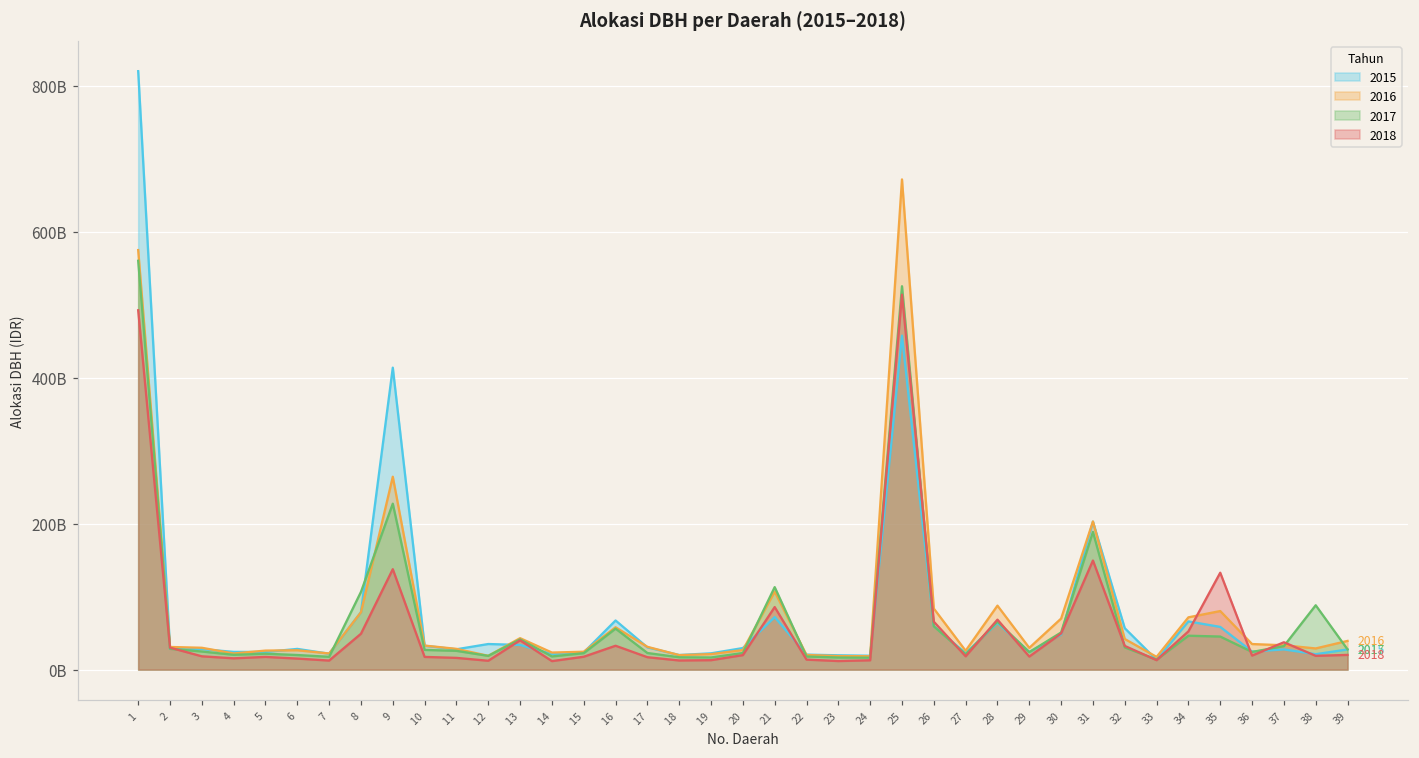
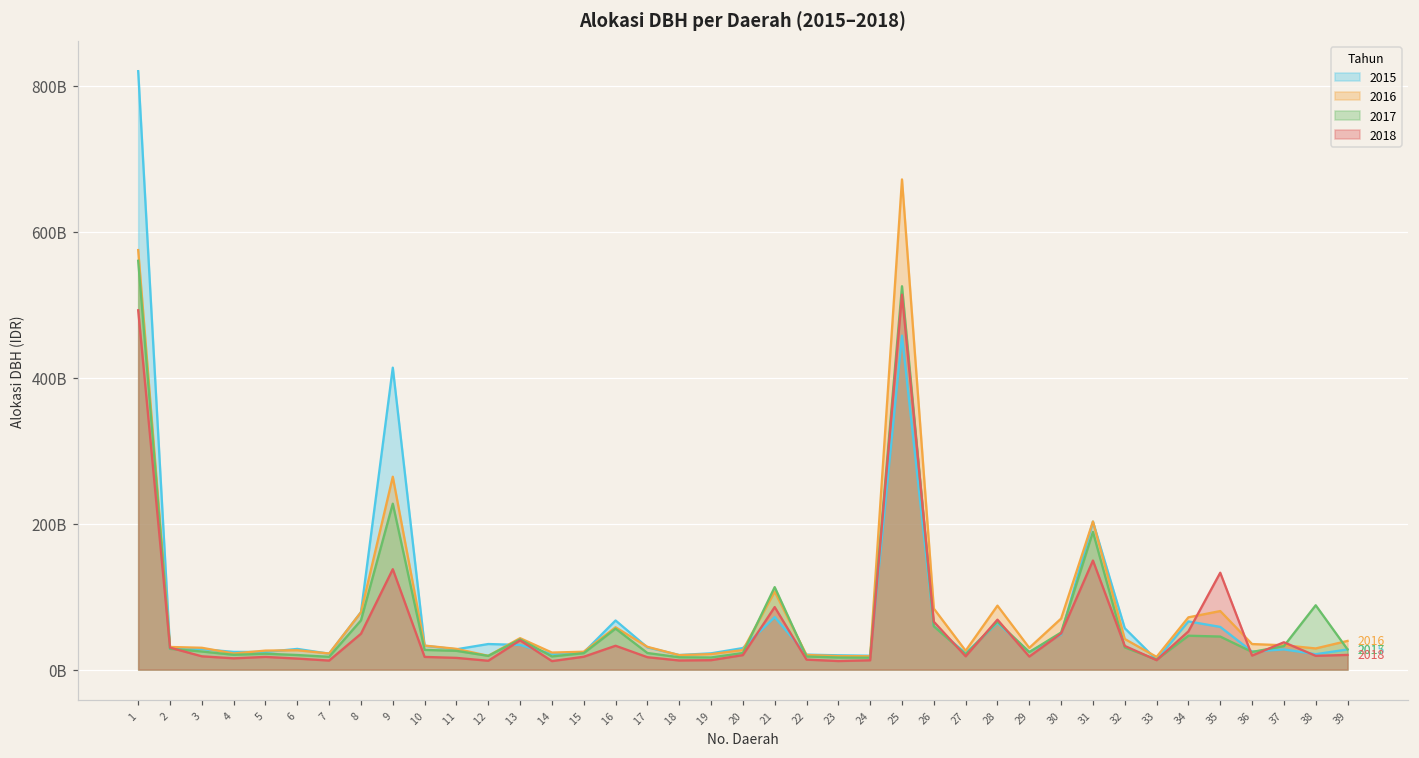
  {
    "2015": {
      "1": 820000000000,
      "9": 410000000000,
      "12": 40000000000,
      "13": 30000000000,
      "16": 70000000000,
      "21": 70000000000,
      "25": 460000000000,
      "32": 60000000000,
      "34": 70000000000,
      "35": 60000000000,
      "37": 30000000000
    },
    "2017": {
      "1": 560000000000,
      "6": 20000000000,
      "7": 20000000000,
-     "8": 110000000000,
+     "8": 70000000000,
      "9": 230000000000,
      "10": 30000000000,
      "17": 20000000000,
      "21": 110000000000,
      "25": 530000000000,
      "31": 190000000000,
      "34": 50000000000,
      "35": 50000000000,
      "38": 90000000000
    }
  }
